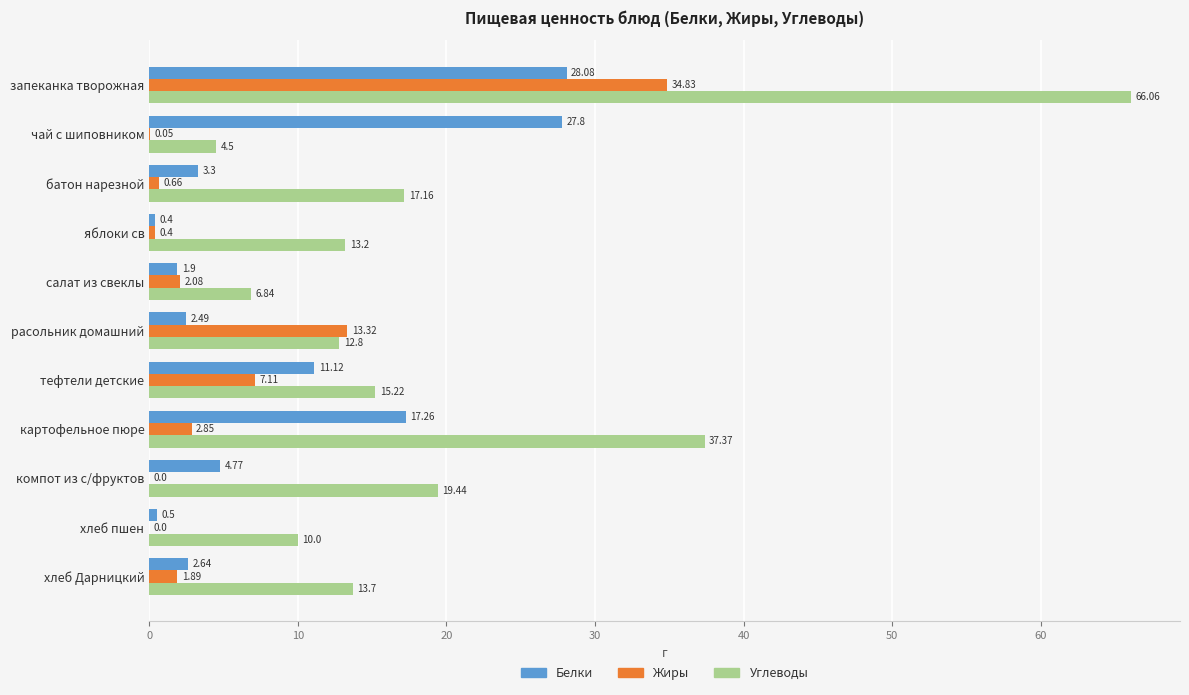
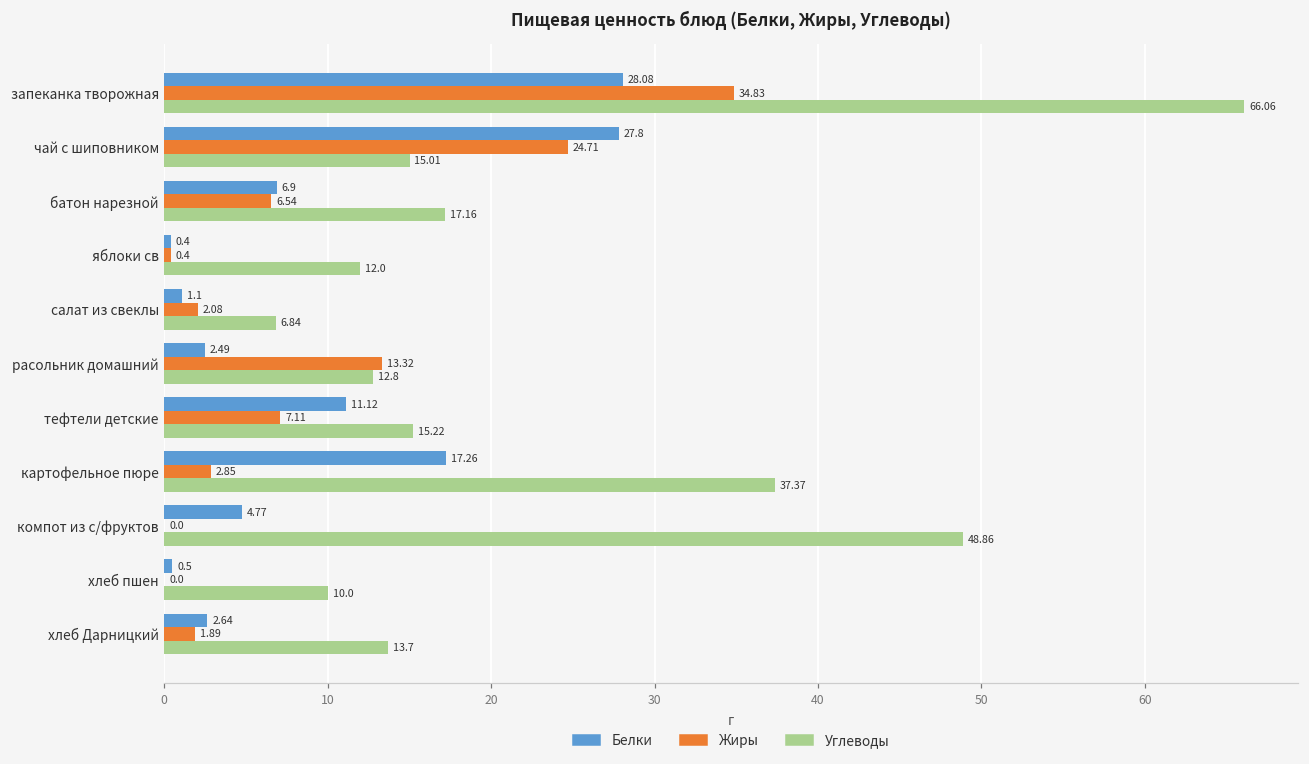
  {
    "Белки": {
      "запеканка творожная": 28.08,
      "чай с шиповником": 27.8,
-     "батон нарезной": 3.3,
+     "батон нарезной": 6.9,
      "яблоки св": 0.4,
-     "салат из свеклы": 1.9,
+     "салат из свеклы": 1.1,
      "расольник домашний": 2.49,
      "тефтели детские": 11.12,
      "картофельное пюре": 17.26,
      "компот из с/фруктов": 4.77,
      "хлеб пшен": 0.5,
      "хлеб Дарницкий": 2.64
    },
    "Жиры": {
      "запеканка творожная": 34.83,
-     "чай с шиповником": 0.05,
-     "батон нарезной": 0.66,
+     "чай с шиповником": 24.71,
+     "батон нарезной": 6.54,
      "яблоки св": 0.4,
      "салат из свеклы": 2.08,
      "расольник домашний": 13.32,
      "тефтели детские": 7.11,
      "картофельное пюре": 2.85,
      "компот из с/фруктов": 0.0,
      "хлеб пшен": 0.0,
      "хлеб Дарницкий": 1.89
    },
    "Углеводы": {
      "запеканка творожная": 66.06,
-     "чай с шиповником": 4.5,
+     "чай с шиповником": 15.01,
      "батон нарезной": 17.16,
-     "яблоки св": 13.2,
+     "яблоки св": 12.0,
      "салат из свеклы": 6.84,
      "расольник домашний": 12.8,
      "тефтели детские": 15.22,
      "картофельное пюре": 37.37,
-     "компот из с/фруктов": 19.44,
+     "компот из с/фруктов": 48.86,
      "хлеб пшен": 10.0,
      "хлеб Дарницкий": 13.7
    }
  }
